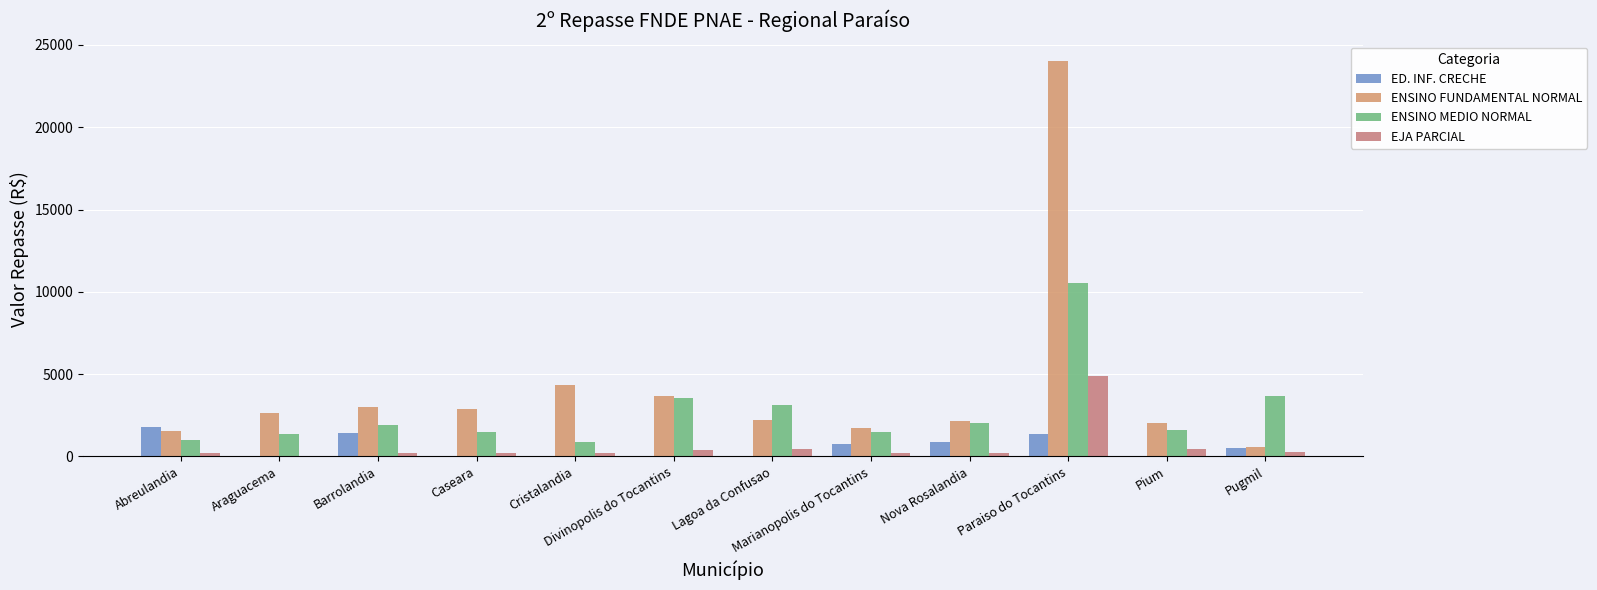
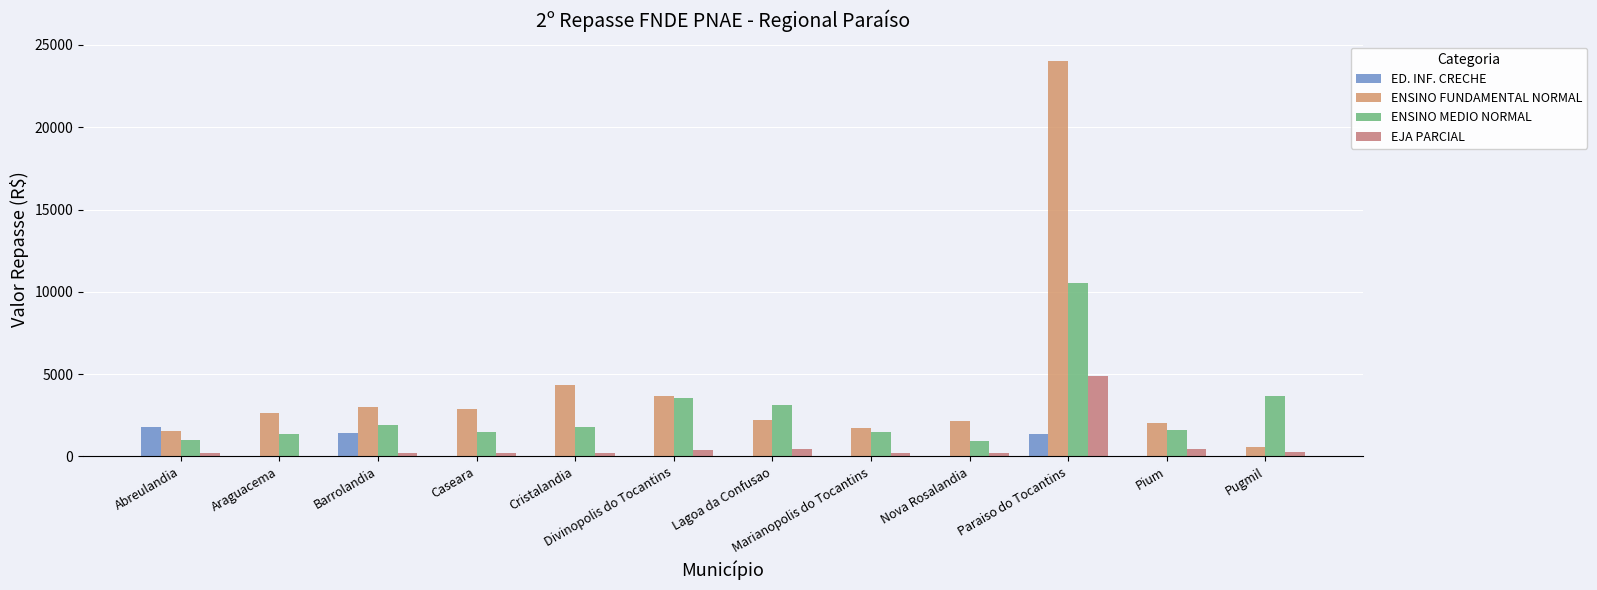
  {
    "ED. INF. CRECHE": {
      "Abreulandia": 1800,
      "Araguacema": 0,
      "Barrolandia": 1400,
      "Caseara": 0,
      "Divinopolis do Tocantins": 0,
-     "Marianopolis do Tocantins": 700,
-     "Nova Rosalandia": 900,
+     "Marianopolis do Tocantins": 0,
+     "Nova Rosalandia": 0,
      "Paraiso do Tocantins": 1400,
      "Pium": 0,
-     "Pugmil": 500
+     "Pugmil": 0
    },
    "ENSINO MEDIO NORMAL": {
      "Abreulandia": 1000,
      "Araguacema": 1400,
      "Barrolandia": 1900,
      "Caseara": 1500,
-     "Cristalandia": 900,
+     "Cristalandia": 1800,
      "Divinopolis do Tocantins": 3500,
      "Lagoa da Confusao": 3100,
      "Marianopolis do Tocantins": 1500,
-     "Nova Rosalandia": 2100,
+     "Nova Rosalandia": 900,
      "Paraiso do Tocantins": 10600,
      "Pium": 1600,
      "Pugmil": 3600
    }
  }
